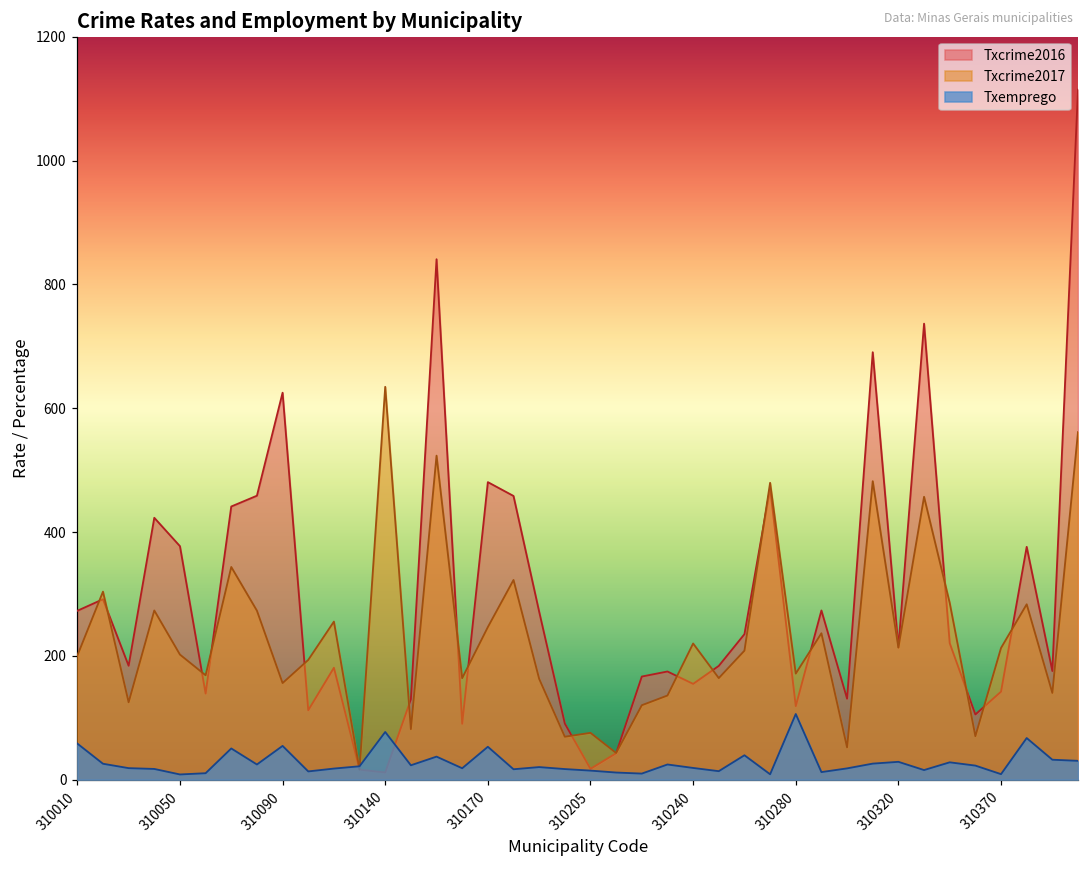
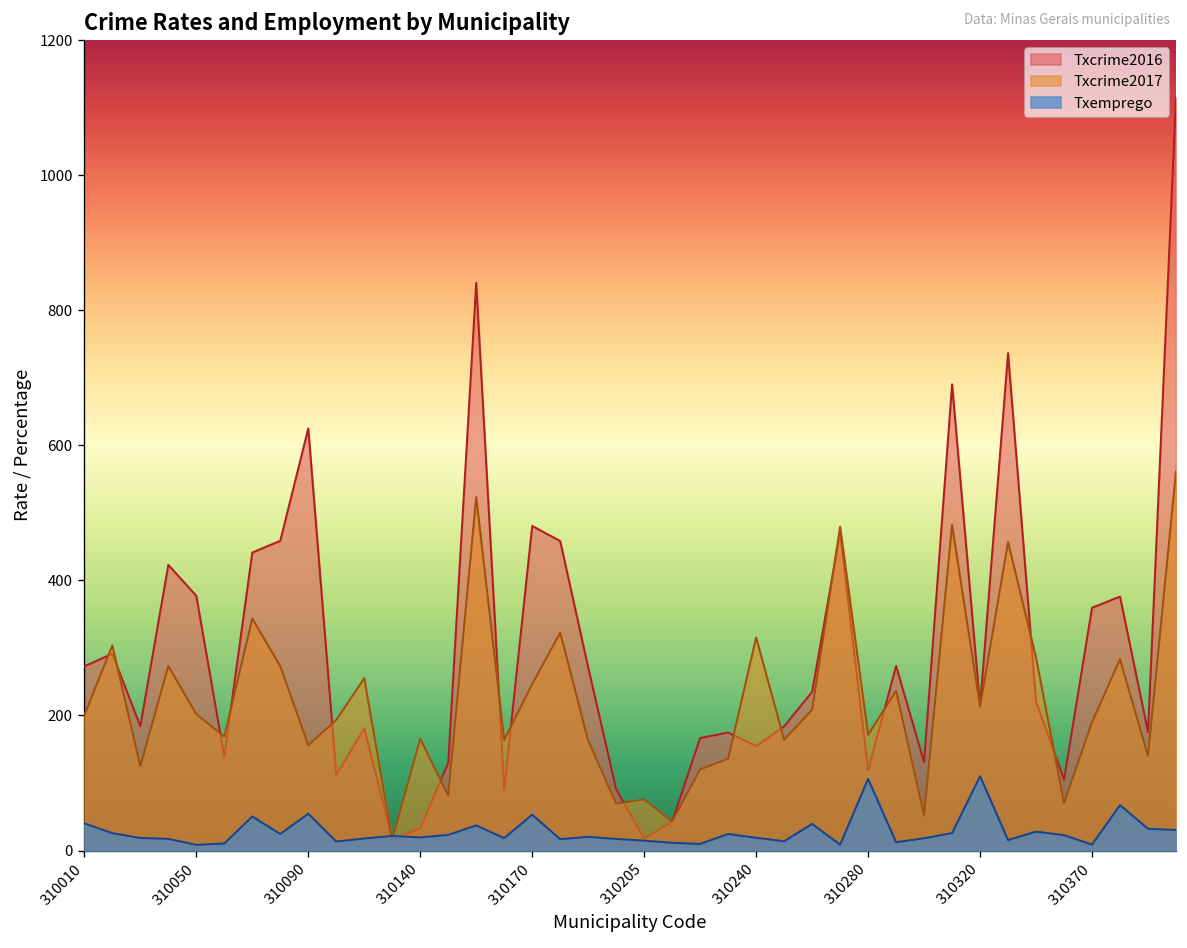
  {
    "Txcrime2016": {
      "310010": 270,
      "310050": 380,
      "310090": 630,
-     "310140": 10,
+     "310140": 30,
      "310170": 480,
      "310240": 150,
      "310280": 120,
-     "310370": 140
+     "310370": 360
    },
    "Txcrime2017": {
      "310010": 200,
      "310050": 200,
      "310090": 160,
-     "310140": 630,
+     "310140": 170,
      "310170": 250,
      "310205": 80,
-     "310240": 220,
+     "310240": 320,
      "310280": 170,
-     "310370": 210
+     "310370": 190
    },
    "Txemprego": {
-     "310010": 60,
+     "310010": 40,
      "310050": 10,
      "310090": 50,
-     "310140": 80,
+     "310140": 20,
      "310170": 50,
      "310240": 20,
      "310280": 110,
-     "310320": 30,
+     "310320": 110,
      "310370": 10
    }
  }
